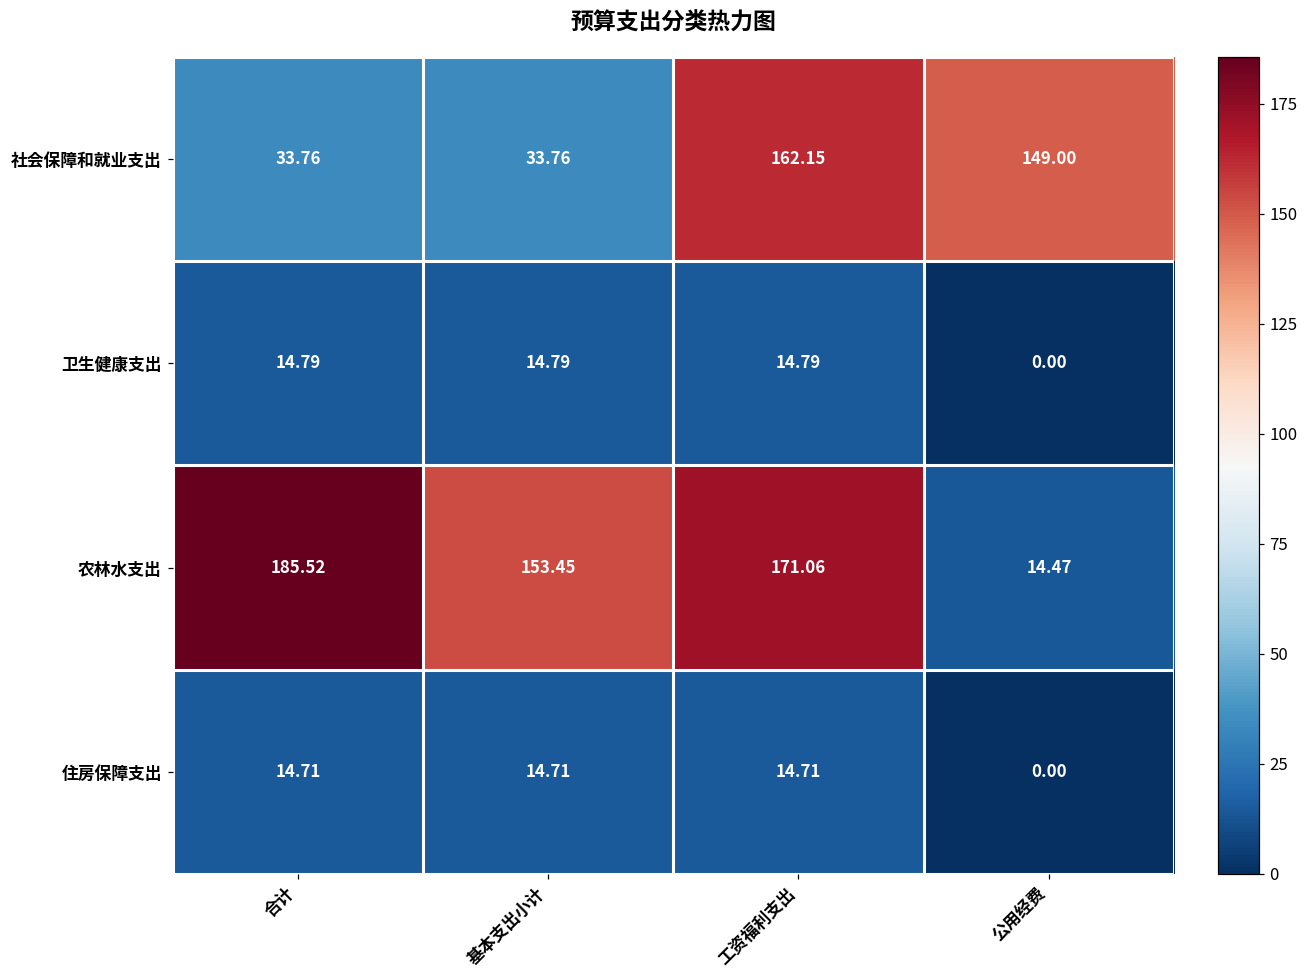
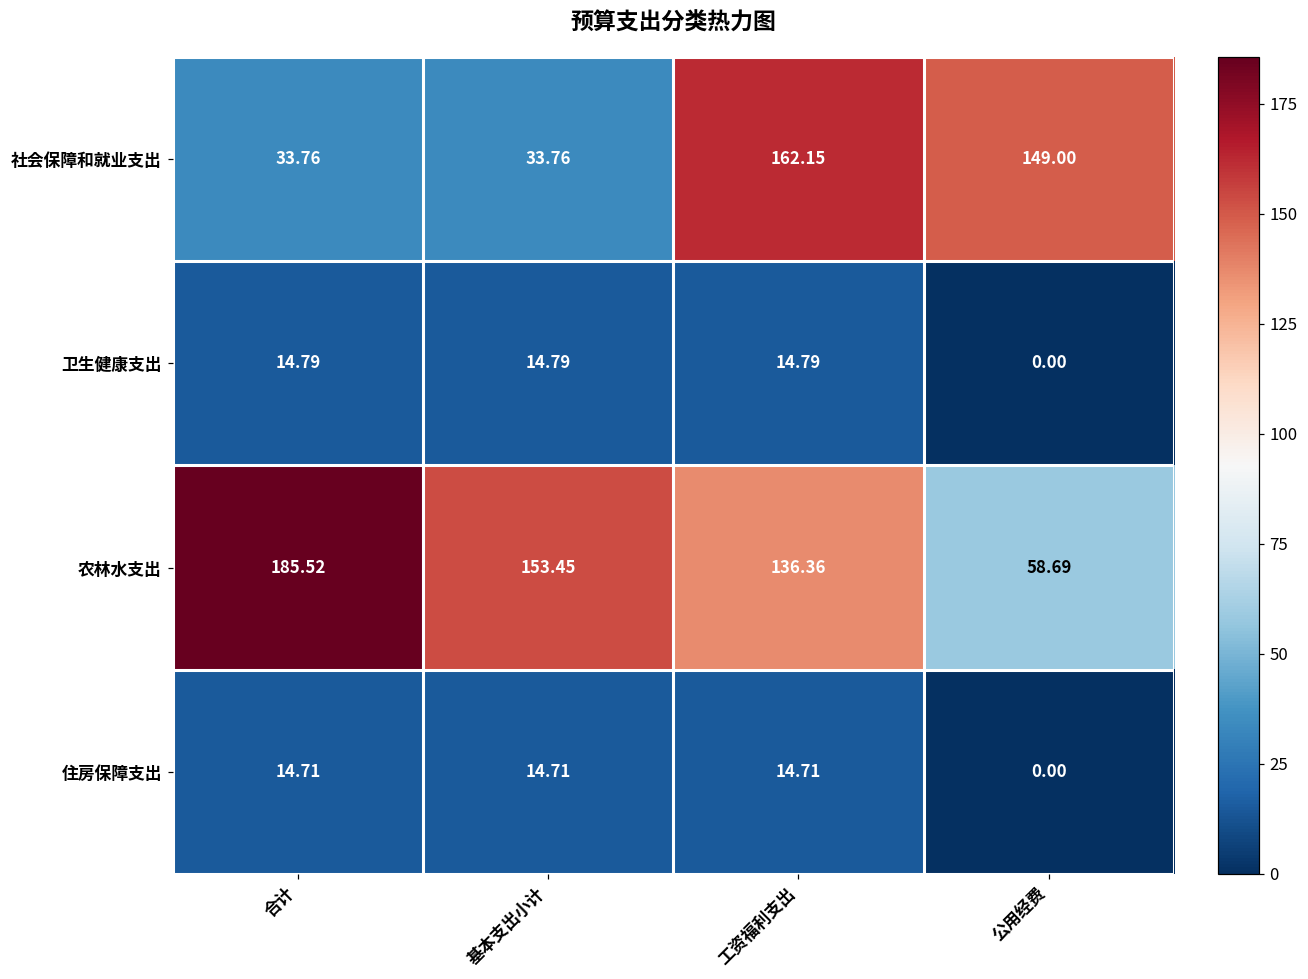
  {
    "社会保障和就业支出": {
      "合计": 33.76,
      "基本支出小计": 33.76,
      "工资福利支出": 162.15,
      "公用经费": 149.00
    },
    "卫生健康支出": {
      "合计": 14.79,
      "基本支出小计": 14.79,
      "工资福利支出": 14.79,
      "公用经费": 0.00
    },
    "农林水支出": {
      "合计": 185.52,
      "基本支出小计": 153.45,
-     "工资福利支出": 171.06,
-     "公用经费": 14.47
+     "工资福利支出": 136.36,
+     "公用经费": 58.69
    },
    "住房保障支出": {
      "合计": 14.71,
      "基本支出小计": 14.71,
      "工资福利支出": 14.71,
      "公用经费": 0.00
    }
  }
